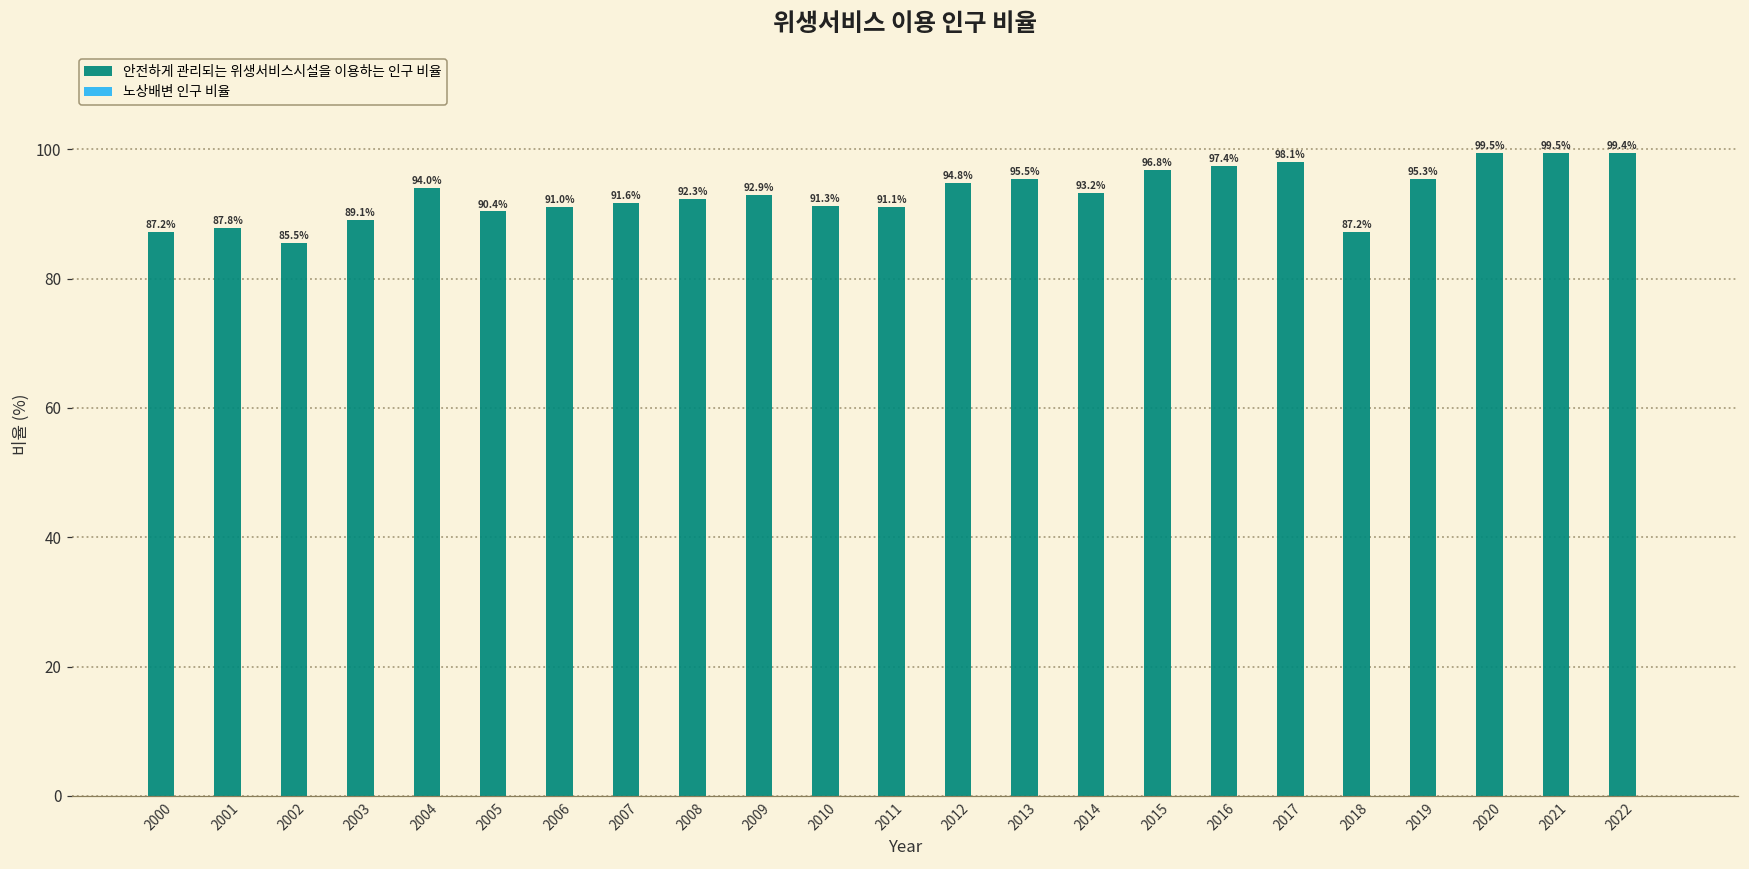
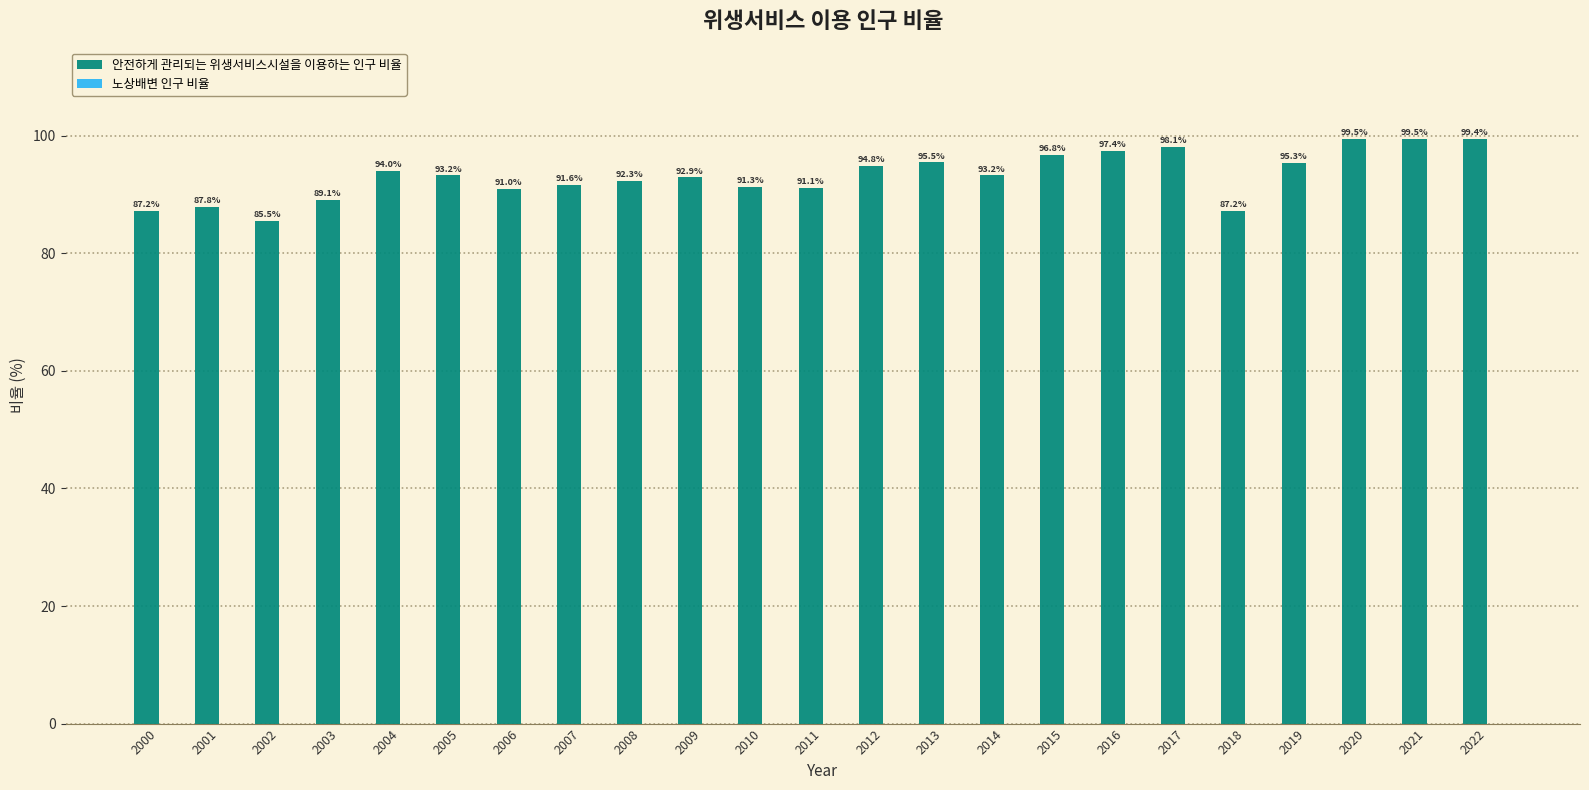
  {
    "안전하게 관리되는 위생서비스시설을 이용하는 인구 비율": {
      "2000": "87.2%",
      "2001": "87.8%",
      "2002": "85.5%",
      "2003": "89.1%",
      "2004": "94.0%",
-     "2005": "90.4%",
+     "2005": "93.2%",
      "2006": "91.0%",
      "2007": "91.6%",
      "2008": "92.3%",
      "2009": "92.9%",
      "2010": "91.3%",
      "2011": "91.1%",
      "2012": "94.8%",
      "2013": "95.5%",
      "2014": "93.2%",
      "2015": "96.8%",
      "2016": "97.4%",
      "2017": "98.1%",
      "2018": "87.2%",
      "2019": "95.3%",
      "2020": "99.5%",
      "2021": "99.5%",
      "2022": "99.4%"
    },
    "노상배변 인구 비율": {
      "2000": "0",
      "2001": "0",
      "2002": "0",
      "2003": "0",
      "2004": "0",
      "2005": "0",
      "2006": "0",
      "2007": "0",
      "2008": "0",
      "2009": "0",
      "2010": "0",
      "2011": "0",
      "2012": "0",
      "2013": "0",
      "2014": "0",
      "2015": "0",
      "2016": "0",
      "2017": "0",
      "2018": "0",
      "2019": "0",
      "2020": "0",
      "2021": "0",
      "2022": "0"
    }
  }
